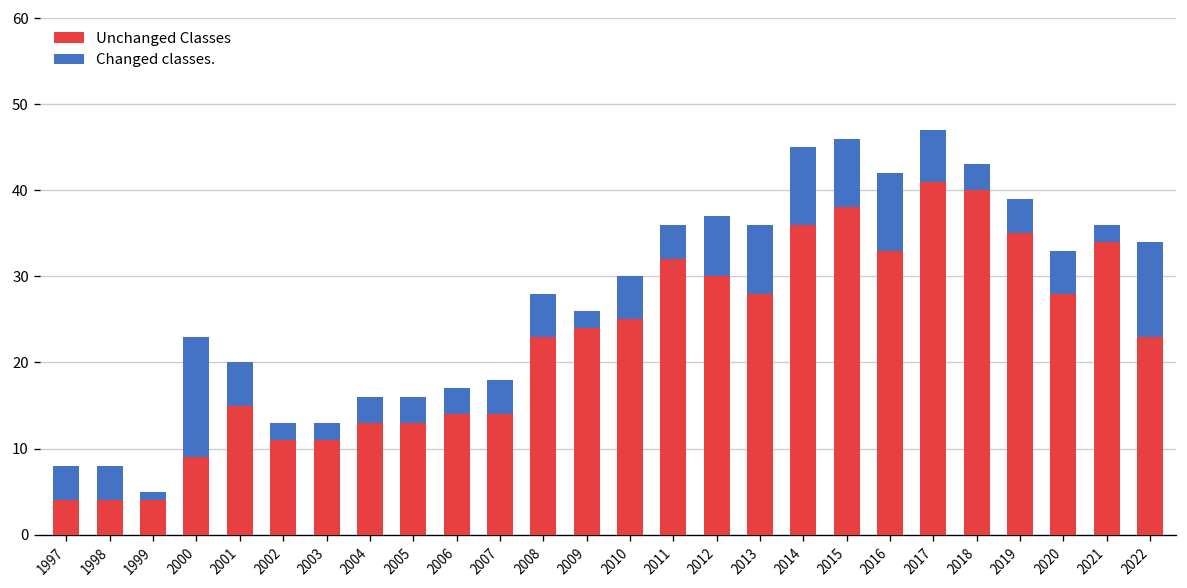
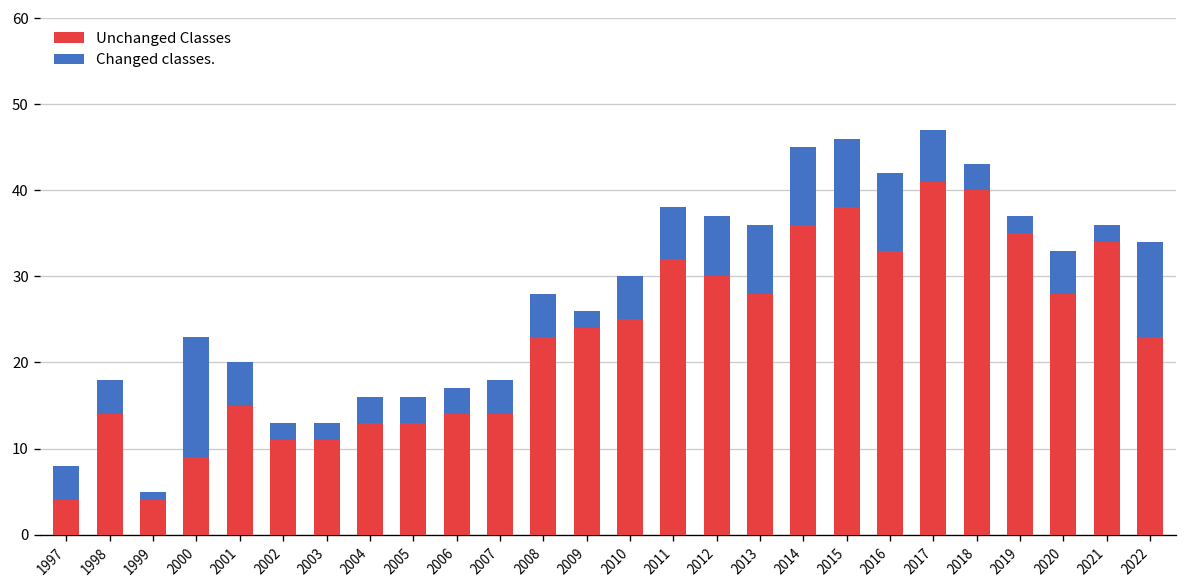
  {
    "Unchanged Classes": {
      "1997": 4,
-     "1998": 4,
+     "1998": 14,
      "1999": 4,
      "2000": 9,
      "2001": 15,
      "2002": 11,
      "2003": 11,
      "2004": 13,
      "2005": 13,
      "2006": 14,
      "2007": 14,
      "2008": 23,
      "2009": 24,
      "2010": 25,
      "2011": 32,
      "2012": 30,
      "2013": 28,
      "2014": 36,
      "2015": 38,
      "2016": 33,
      "2017": 41,
      "2018": 40,
      "2019": 35,
      "2020": 28,
      "2021": 34,
      "2022": 23
    },
    "Changed classes.": {
      "1997": 4,
      "1998": 4,
      "1999": 1,
      "2000": 14,
      "2001": 5,
      "2002": 2,
      "2003": 2,
      "2004": 3,
      "2005": 3,
      "2006": 3,
      "2007": 4,
      "2008": 5,
      "2009": 2,
      "2010": 5,
-     "2011": 4,
+     "2011": 6,
      "2012": 7,
      "2013": 8,
      "2014": 9,
      "2015": 8,
      "2016": 9,
      "2017": 6,
      "2018": 3,
-     "2019": 4,
+     "2019": 2,
      "2020": 5,
      "2021": 2,
      "2022": 11
    }
  }
